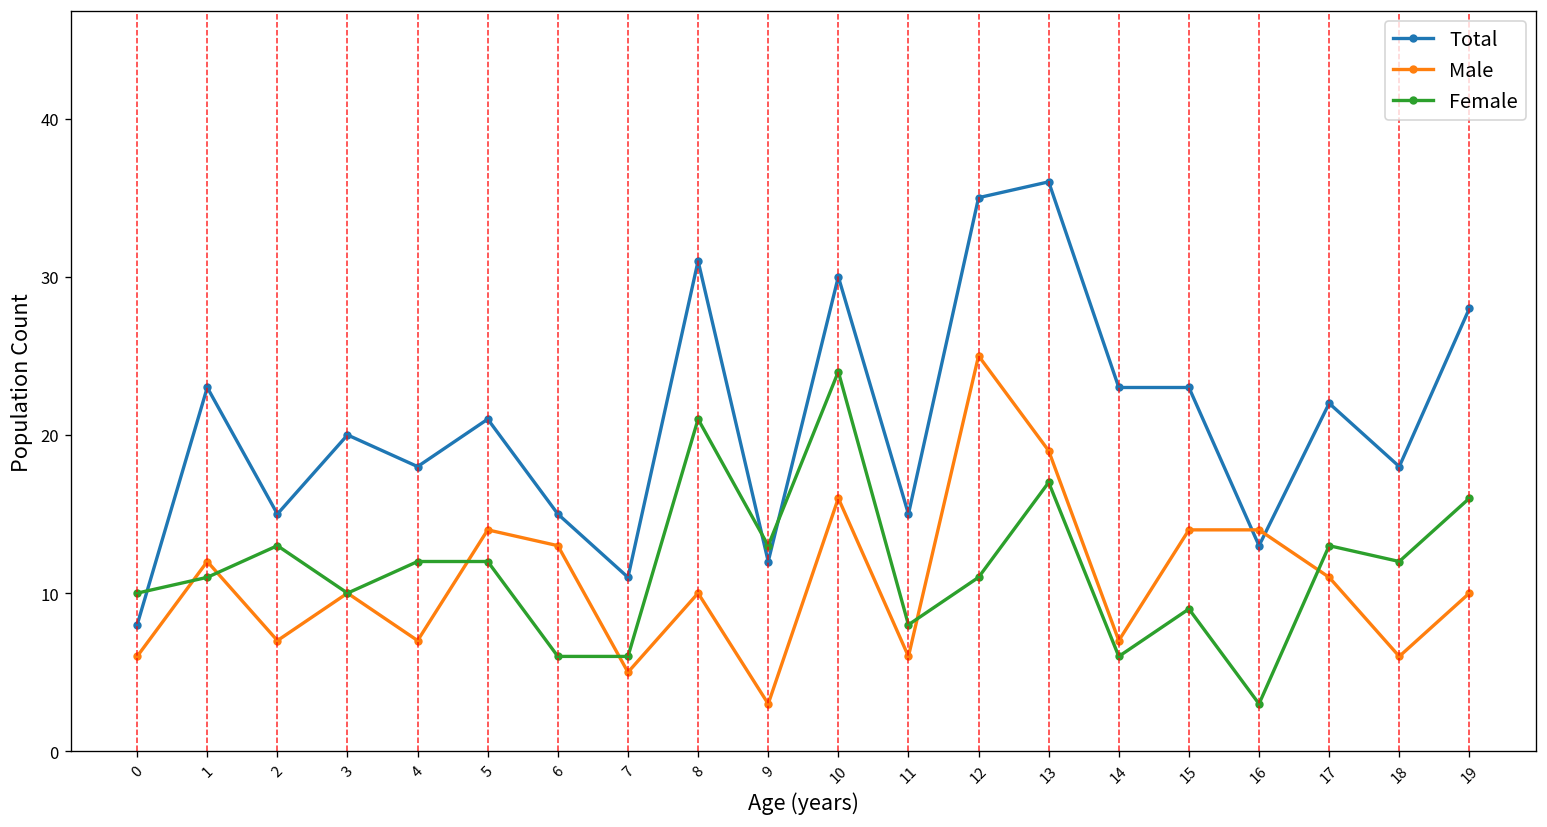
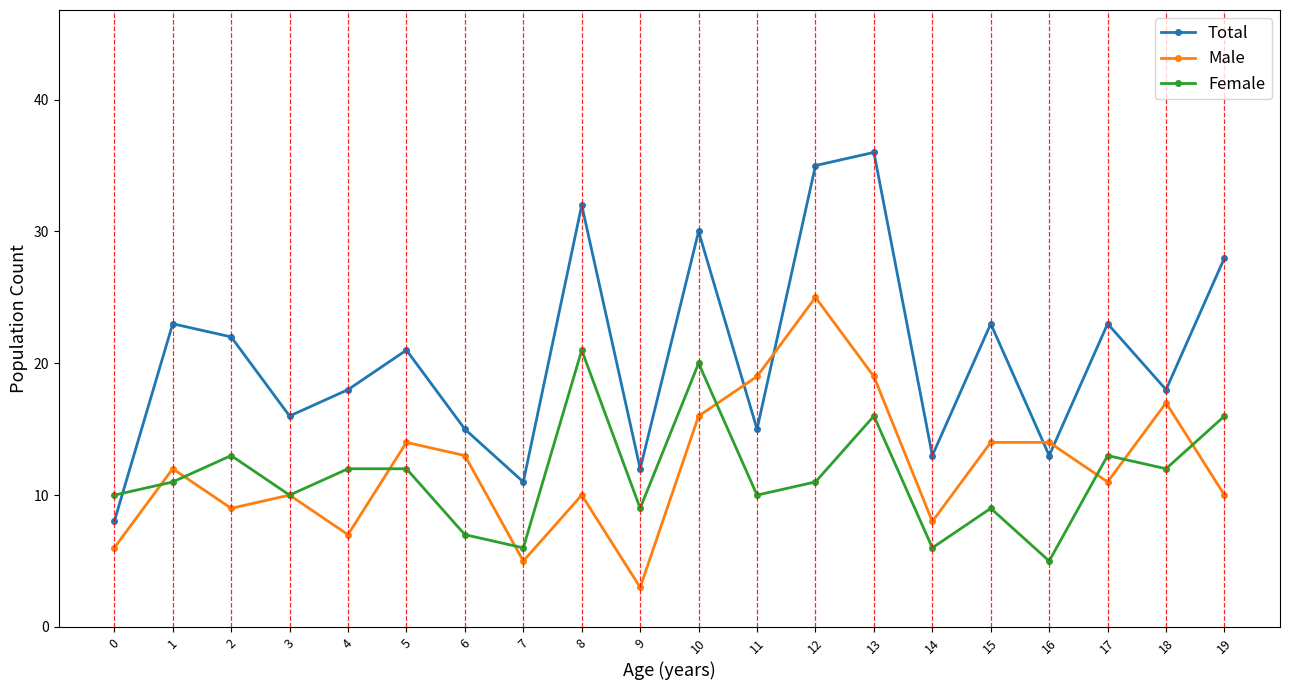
  {
    "Total": {
      "0": 8,
      "1": 23,
-     "2": 15,
-     "3": 20,
+     "2": 22,
+     "3": 16,
      "4": 18,
      "5": 21,
      "6": 15,
      "7": 11,
-     "8": 31,
+     "8": 32,
      "9": 12,
      "10": 30,
      "11": 15,
      "12": 35,
      "13": 36,
-     "14": 23,
+     "14": 13,
      "15": 23,
      "16": 13,
-     "17": 22,
+     "17": 23,
      "18": 18,
      "19": 28
    },
    "Male": {
      "0": 6,
      "1": 12,
-     "2": 7,
+     "2": 9,
      "4": 7,
      "5": 14,
      "6": 13,
      "7": 5,
      "8": 10,
      "9": 3,
      "10": 16,
-     "11": 6,
+     "11": 19,
      "12": 25,
      "13": 19,
-     "14": 7,
+     "14": 8,
      "15": 14,
      "16": 14,
      "17": 11,
-     "18": 6,
+     "18": 17,
      "19": 10
    },
    "Female": {
      "0": 10,
      "1": 11,
      "2": 13,
      "4": 12,
      "5": 12,
-     "6": 6,
+     "6": 7,
      "7": 6,
      "8": 21,
-     "9": 13,
-     "10": 24,
-     "11": 8,
+     "9": 9,
+     "10": 20,
+     "11": 10,
      "12": 11,
-     "13": 17,
+     "13": 16,
      "14": 6,
      "15": 9,
-     "16": 3,
+     "16": 5,
      "17": 13,
      "18": 12,
      "19": 16
    }
  }
